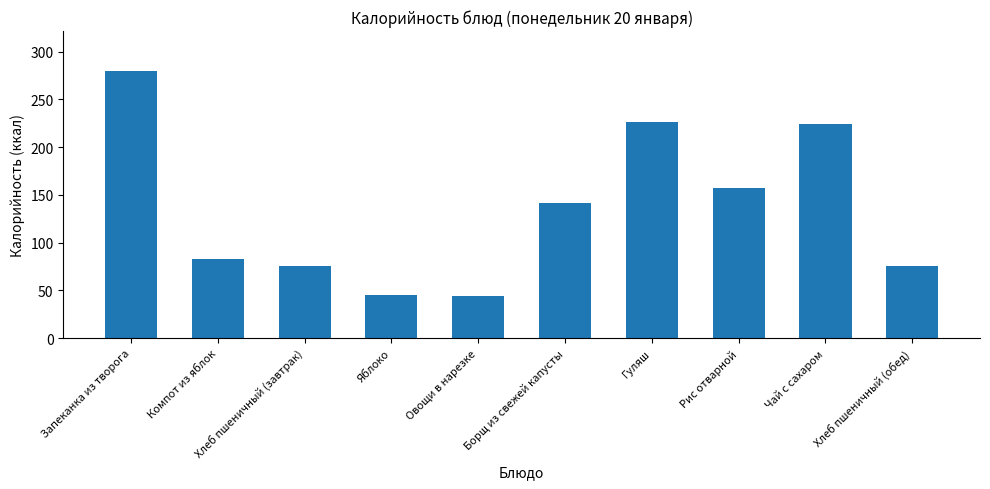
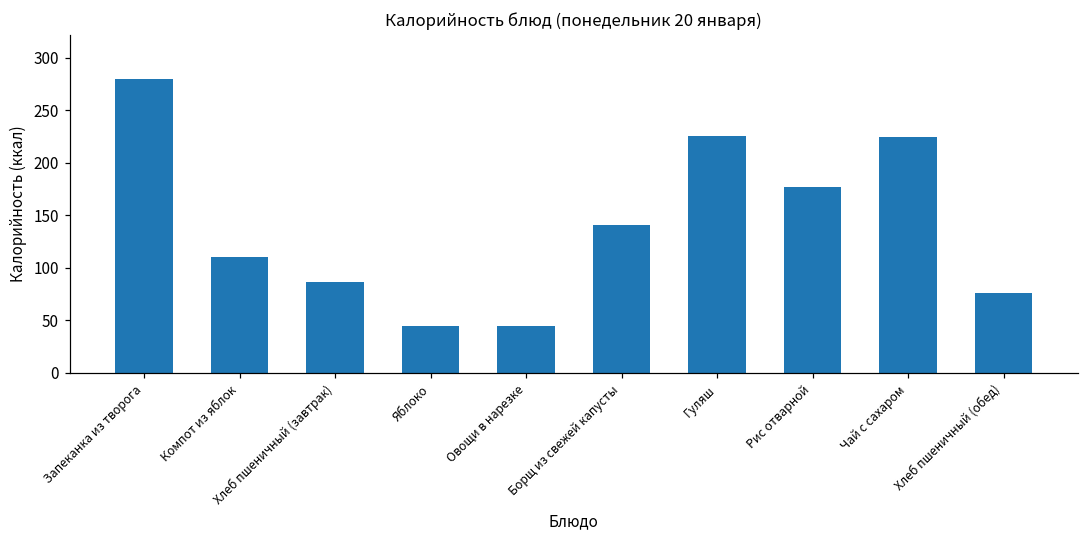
  {
    "Запеканка из творога": 280,
-   "Компот из яблок": 80,
-   "Хлеб пшеничный (завтрак)": 80,
+   "Компот из яблок": 110,
+   "Хлеб пшеничный (завтрак)": 90,
    "Яблоко": 50,
    "Овощи в нарезке": 40,
    "Борщ из свежей капусты": 140,
    "Гуляш": 230,
-   "Рис отварной": 160,
+   "Рис отварной": 180,
    "Чай с сахаром": 220,
    "Хлеб пшеничный (обед)": 80
  }
